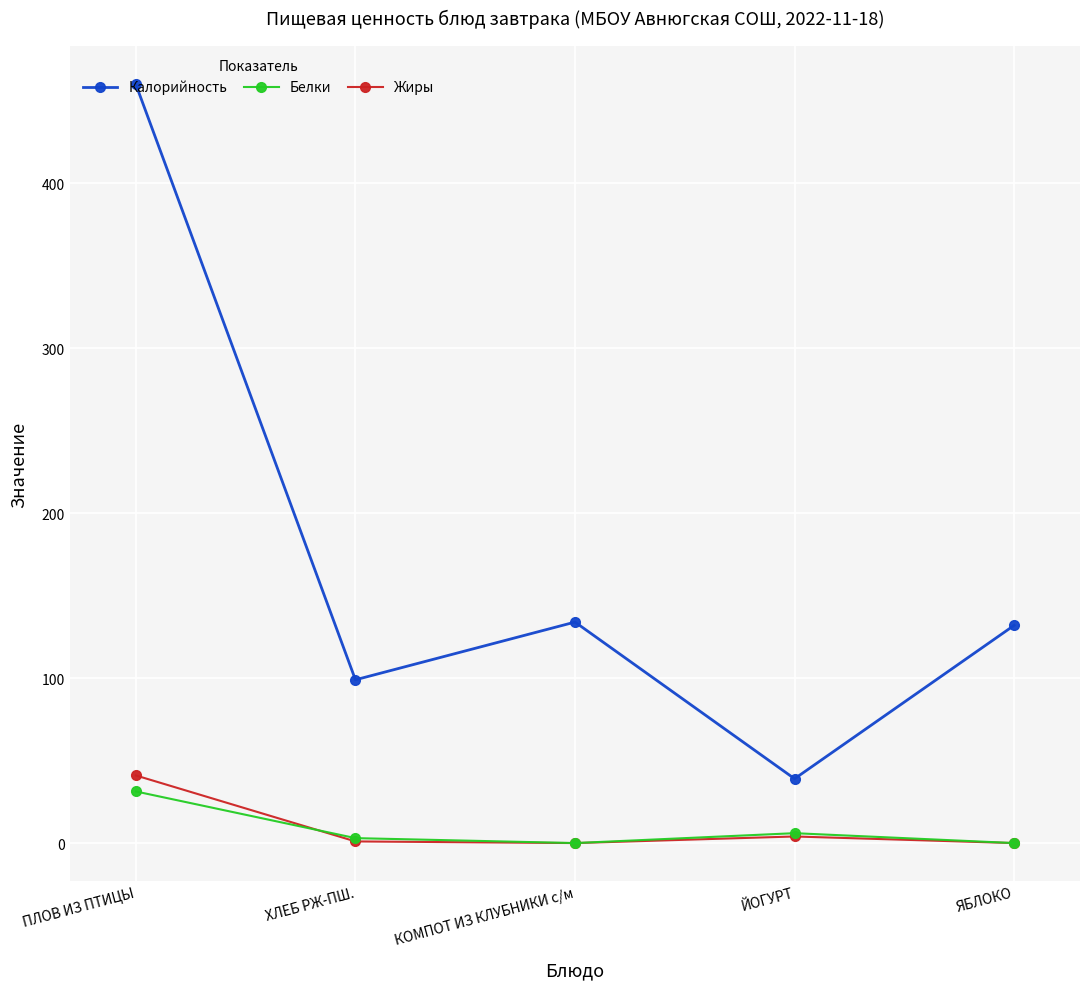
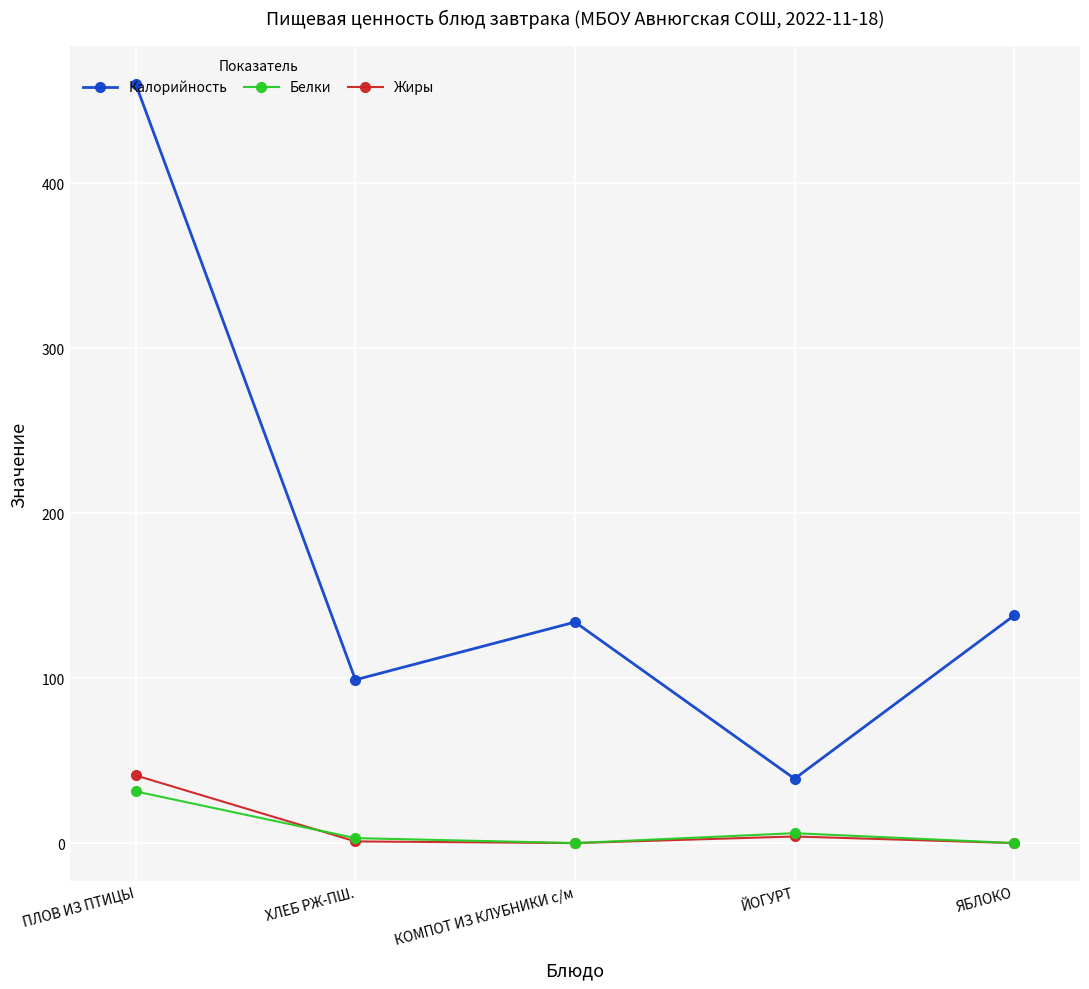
  {
    "Калорийность": {
      "ПЛОВ ИЗ ПТИЦЫ": 460,
      "ХЛЕБ РЖ-ПШ.": 99,
      "КОМПОТ ИЗ КЛУБНИКИ с/м": 134,
      "ЙОГУРТ": 39,
-     "ЯБЛОКО": 132
+     "ЯБЛОКО": 138
    },
    "Белки": {
      "ПЛОВ ИЗ ПТИЦЫ": 31,
      "ХЛЕБ РЖ-ПШ.": 3,
      "ЙОГУРТ": 6
    },
    "Жиры": {
      "ПЛОВ ИЗ ПТИЦЫ": 41,
      "ХЛЕБ РЖ-ПШ.": 1,
      "ЙОГУРТ": 4
    }
  }
